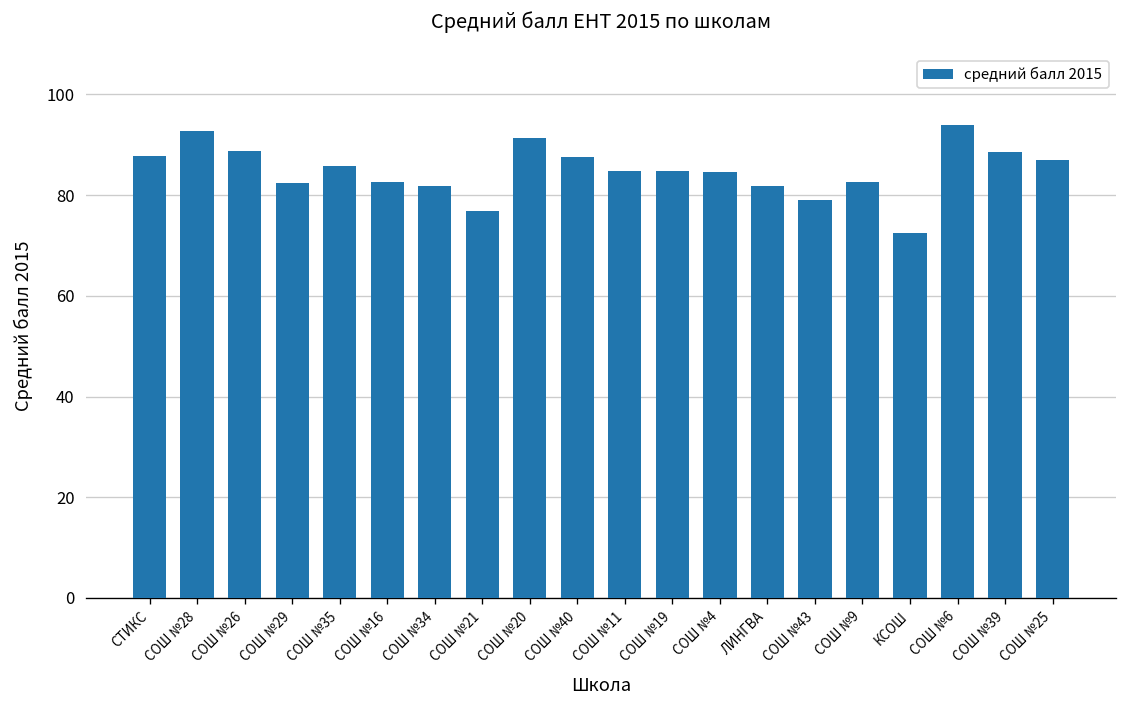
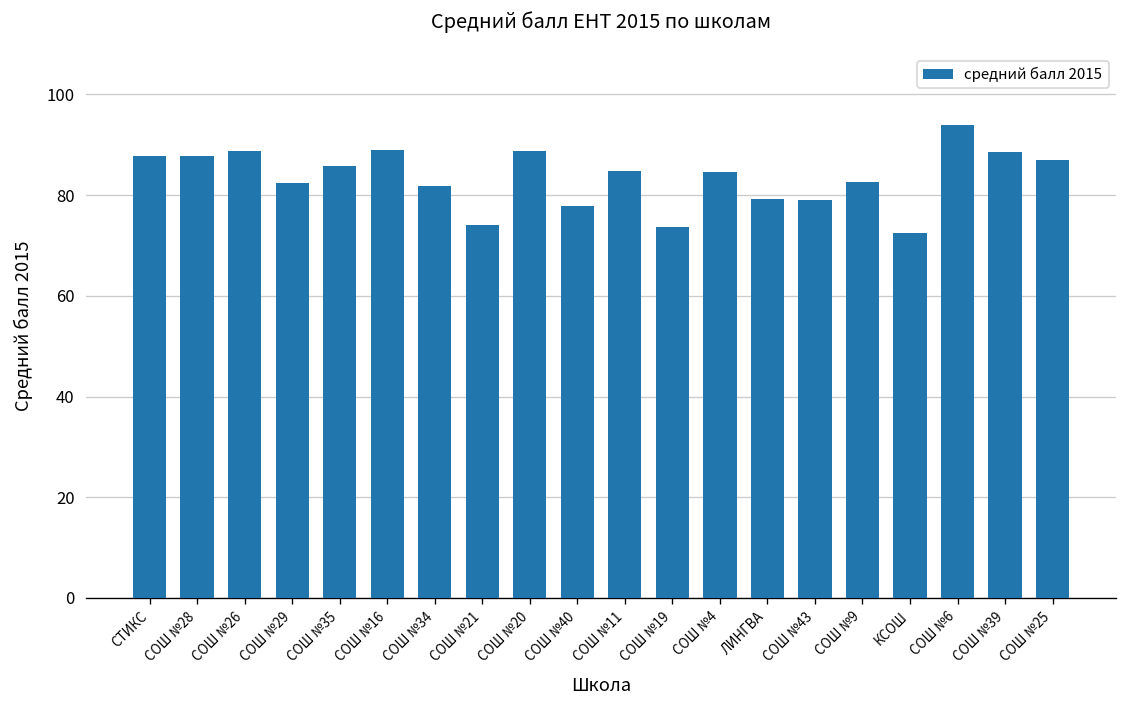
  {
    "СТИКС": 88,
-   "СОШ №28": 93,
+   "СОШ №28": 88,
    "СОШ №26": 89,
    "СОШ №29": 82,
    "СОШ №35": 86,
-   "СОШ №16": 83,
+   "СОШ №16": 89,
    "СОШ №34": 82,
-   "СОШ №21": 77,
-   "СОШ №20": 91,
-   "СОШ №40": 88,
+   "СОШ №21": 74,
+   "СОШ №20": 89,
+   "СОШ №40": 78,
    "СОШ №11": 85,
-   "СОШ №19": 85,
+   "СОШ №19": 74,
    "СОШ №4": 84,
-   "ЛИНГВА": 82,
+   "ЛИНГВА": 79,
    "СОШ №43": 79,
    "СОШ №9": 83,
    "КСОШ": 72,
    "СОШ №6": 94,
    "СОШ №39": 89,
    "СОШ №25": 87
  }
